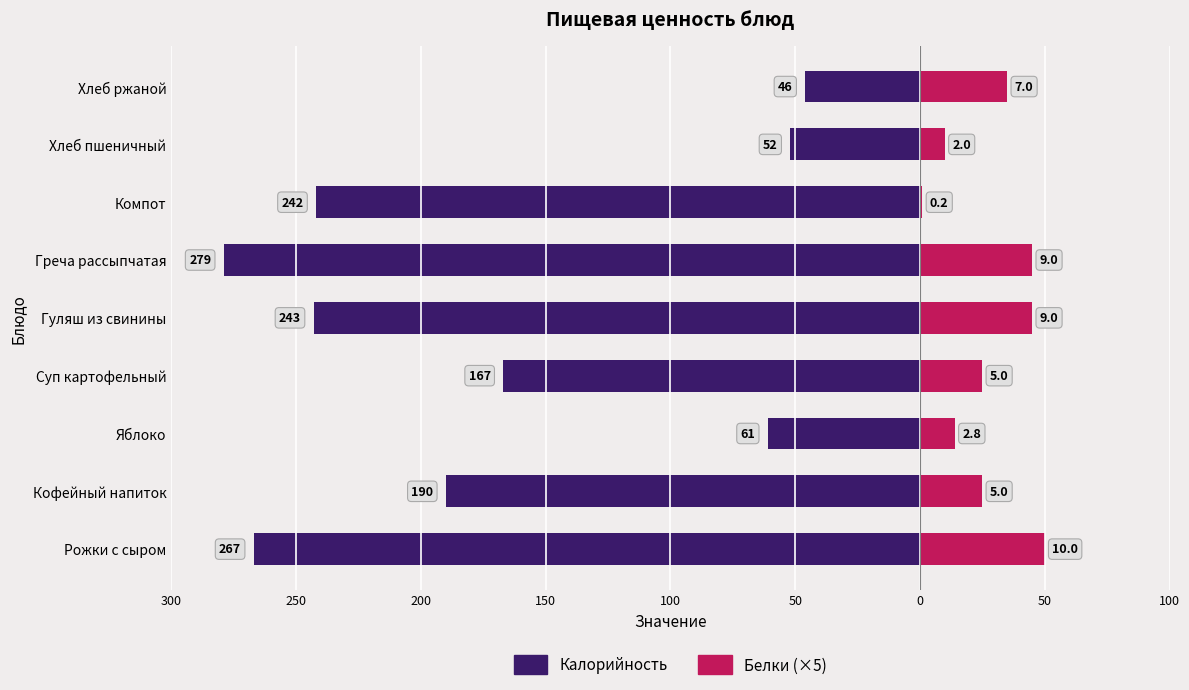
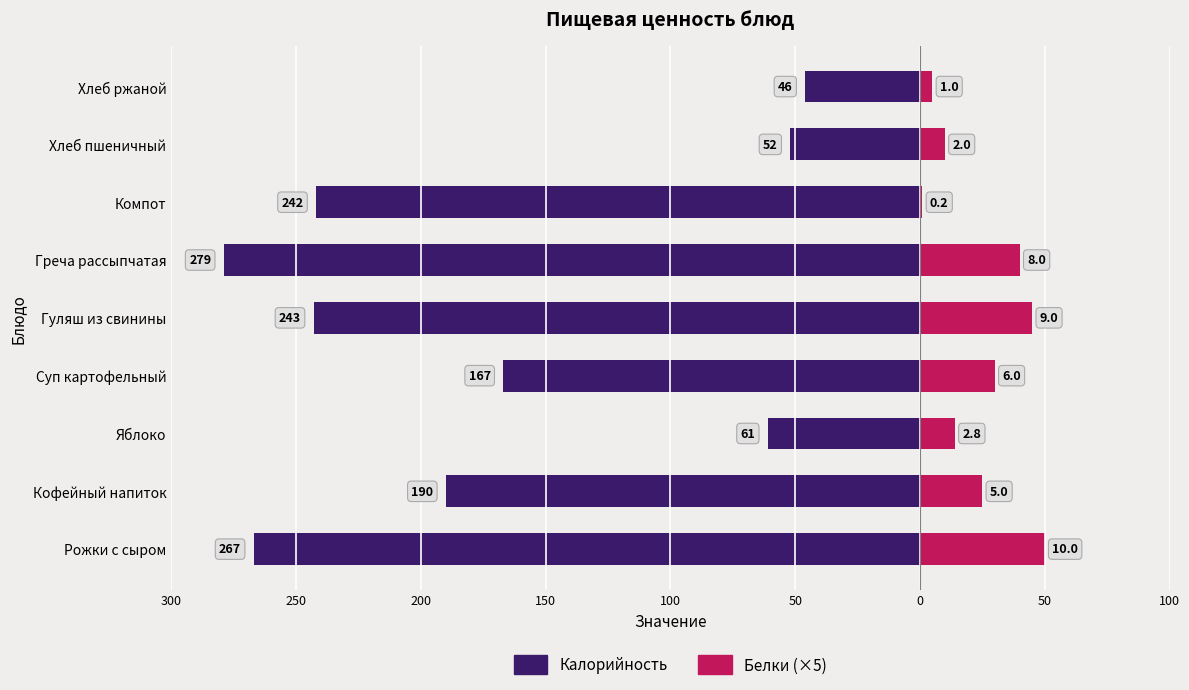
  {
    "Белки (×5)": {
-     "Хлеб ржаной": 7.0,
-     "Греча рассыпчатая": 9.0,
-     "Суп картофельный": 5.0
+     "Хлеб ржаной": 1.0,
+     "Греча рассыпчатая": 8.0,
+     "Суп картофельный": 6.0
    }
  }
